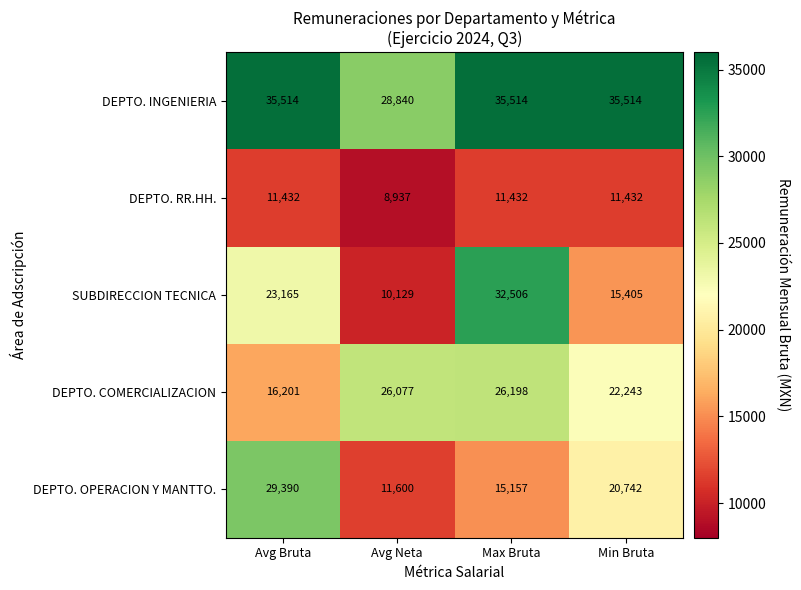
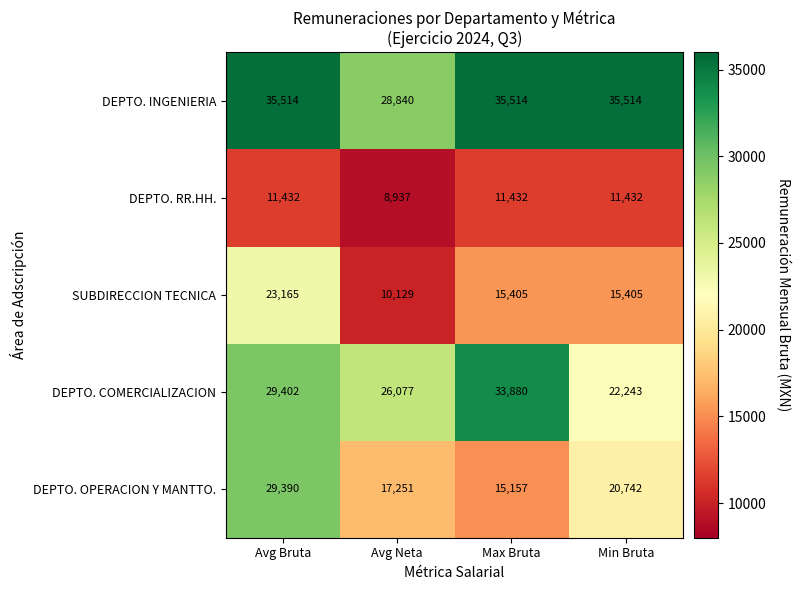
  {
    "DEPTO. INGENIERIA": {
      "Avg Bruta": "35,514",
      "Avg Neta": "28,840",
      "Max Bruta": "35,514",
      "Min Bruta": "35,514"
    },
    "DEPTO. RR.HH.": {
      "Avg Bruta": "11,432",
      "Avg Neta": "8,937",
      "Max Bruta": "11,432",
      "Min Bruta": "11,432"
    },
    "SUBDIRECCION TECNICA": {
      "Avg Bruta": "23,165",
      "Avg Neta": "10,129",
-     "Max Bruta": "32,506",
+     "Max Bruta": "15,405",
      "Min Bruta": "15,405"
    },
    "DEPTO. COMERCIALIZACION": {
-     "Avg Bruta": "16,201",
+     "Avg Bruta": "29,402",
      "Avg Neta": "26,077",
-     "Max Bruta": "26,198",
+     "Max Bruta": "33,880",
      "Min Bruta": "22,243"
    },
    "DEPTO. OPERACION Y MANTTO.": {
      "Avg Bruta": "29,390",
-     "Avg Neta": "11,600",
+     "Avg Neta": "17,251",
      "Max Bruta": "15,157",
      "Min Bruta": "20,742"
    }
  }
